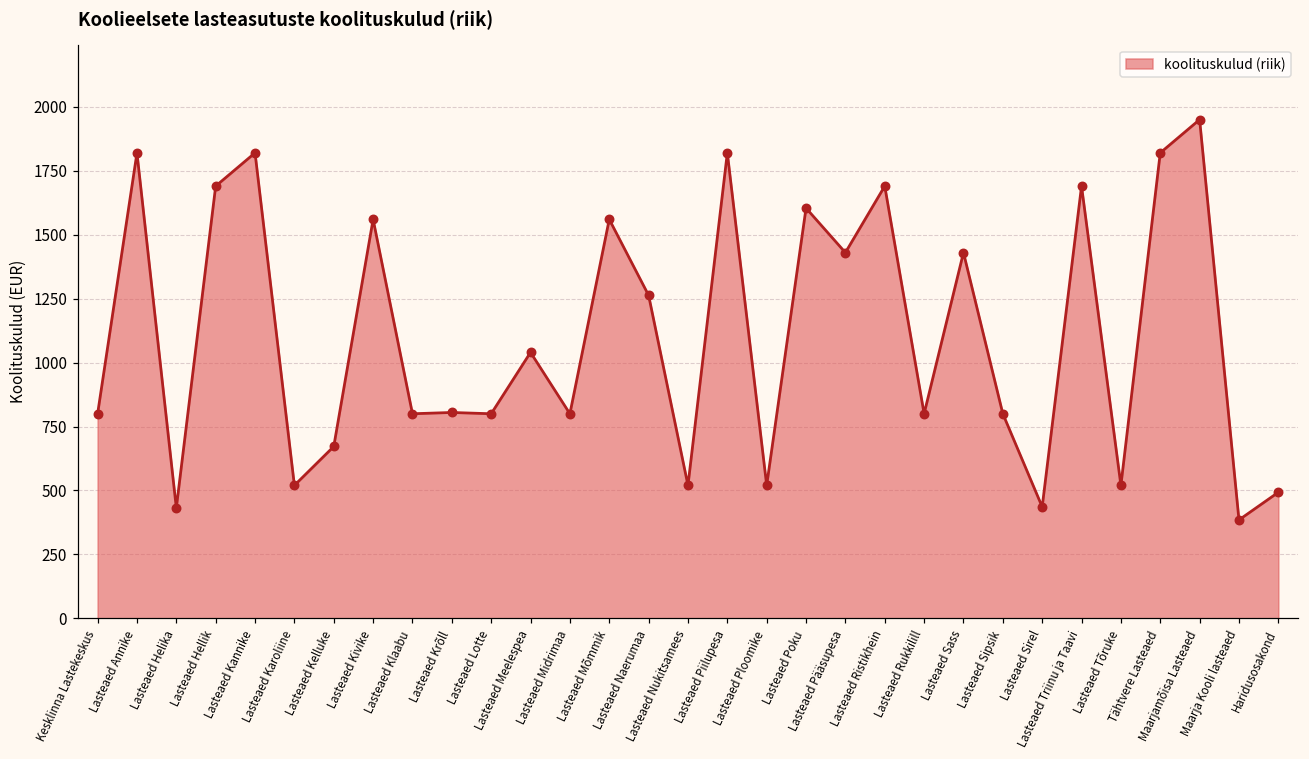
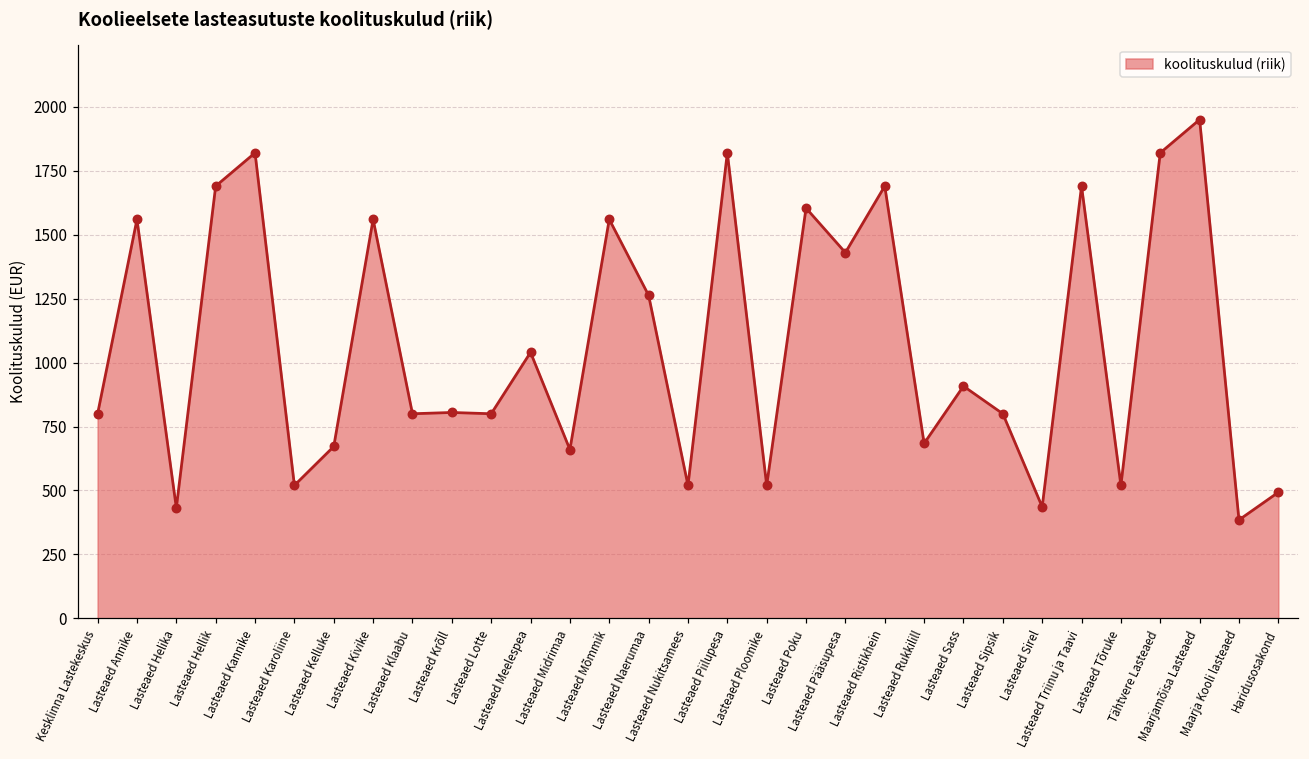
  {
    "Kesklinna Lastekeskus": 800,
-   "Lasteaed Annike": 1820,
+   "Lasteaed Annike": 1560,
    "Lasteaed Helika": 430,
    "Lasteaed Hellik": 1690,
    "Lasteaed Kannike": 1820,
    "Lasteaed Karoliine": 520,
    "Lasteaed Kelluke": 670,
    "Lasteaed Kivike": 1560,
    "Lasteaed Klaabu": 800,
    "Lasteaed Krõll": 810,
    "Lasteaed Lotte": 800,
    "Lasteaed Meelespea": 1040,
-   "Lasteaed Midrimaa": 800,
+   "Lasteaed Midrimaa": 660,
    "Lasteaed Mõmmik": 1560,
    "Lasteaed Naerumaa": 1260,
    "Lasteaed Nukitsamees": 520,
    "Lasteaed Piilupesa": 1820,
    "Lasteaed Ploomike": 520,
    "Lasteaed Poku": 1600,
    "Lasteaed Pääsupesa": 1430,
    "Lasteaed Ristikhein": 1690,
-   "Lasteaed Rukkilill": 800,
-   "Lasteaed Sass": 1430,
+   "Lasteaed Rukkilill": 680,
+   "Lasteaed Sass": 910,
    "Lasteaed Sipsik": 800,
    "Lasteaed Sirel": 440,
    "Lasteaed Triinu ja Taavi": 1690,
    "Lasteaed Tõruke": 520,
    "Tähtvere Lasteaed": 1820,
    "Maarjamõisa Lasteaed": 1950,
    "Maarja Kooli lasteaed": 390,
    "Haridusosakond": 490
  }
